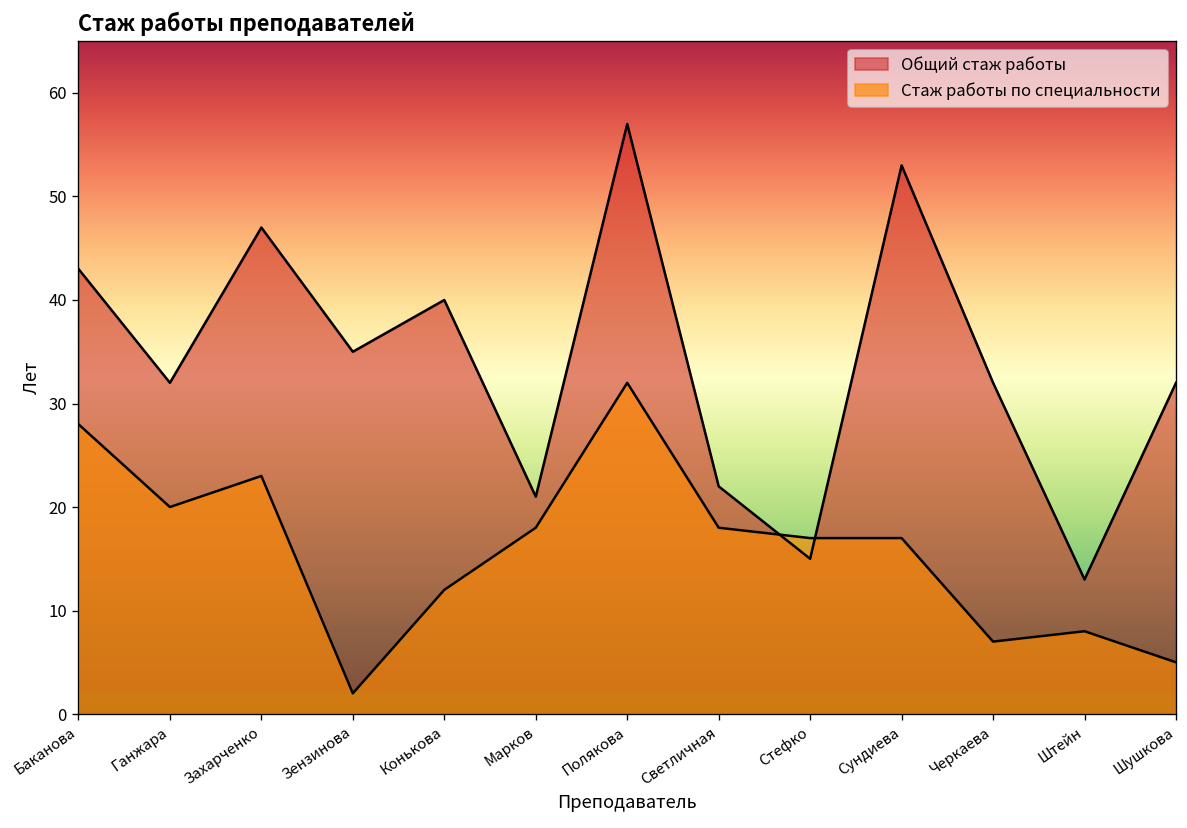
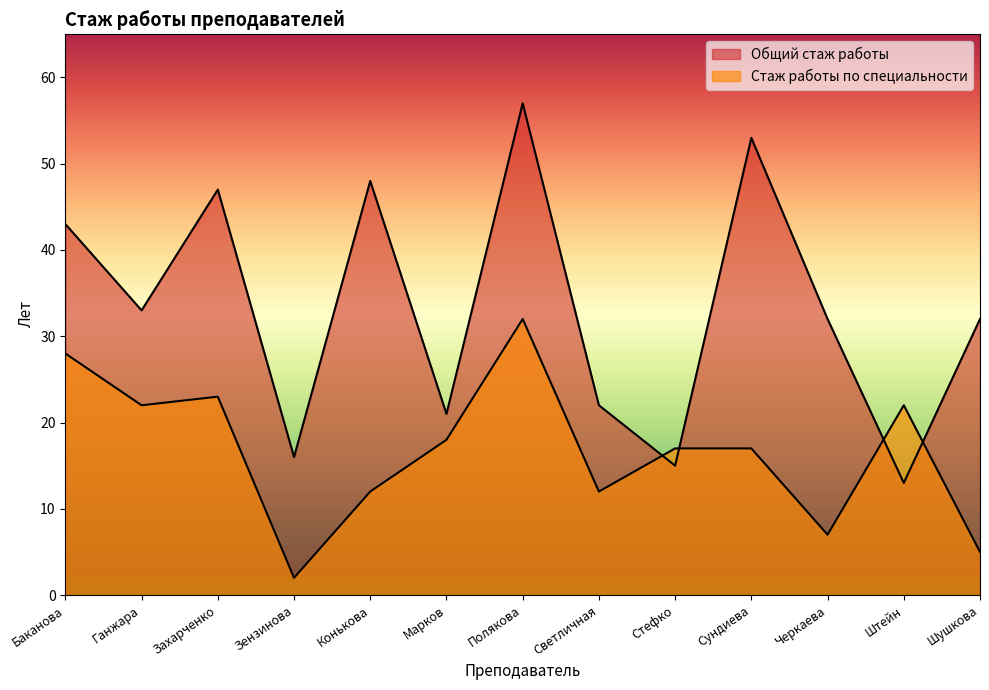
  {
    "Общий стаж работы": {
      "Баканова": 43,
-     "Ганжара": 32,
+     "Ганжара": 33,
      "Захарченко": 47,
-     "Зензинова": 35,
-     "Конькова": 40,
+     "Зензинова": 16,
+     "Конькова": 48,
      "Марков": 21,
      "Полякова": 57,
      "Светличная": 22,
      "Стефко": 15,
      "Сундиева": 53,
      "Черкаева": 32,
      "Штейн": 13,
      "Шушкова": 32
    },
    "Стаж работы по специальности": {
      "Баканова": 28,
-     "Ганжара": 20,
+     "Ганжара": 22,
      "Захарченко": 23,
      "Конькова": 12,
      "Марков": 18,
      "Полякова": 32,
-     "Светличная": 18,
+     "Светличная": 12,
      "Стефко": 17,
      "Сундиева": 17,
      "Черкаева": 7,
-     "Штейн": 8,
+     "Штейн": 22,
      "Шушкова": 5
    }
  }
